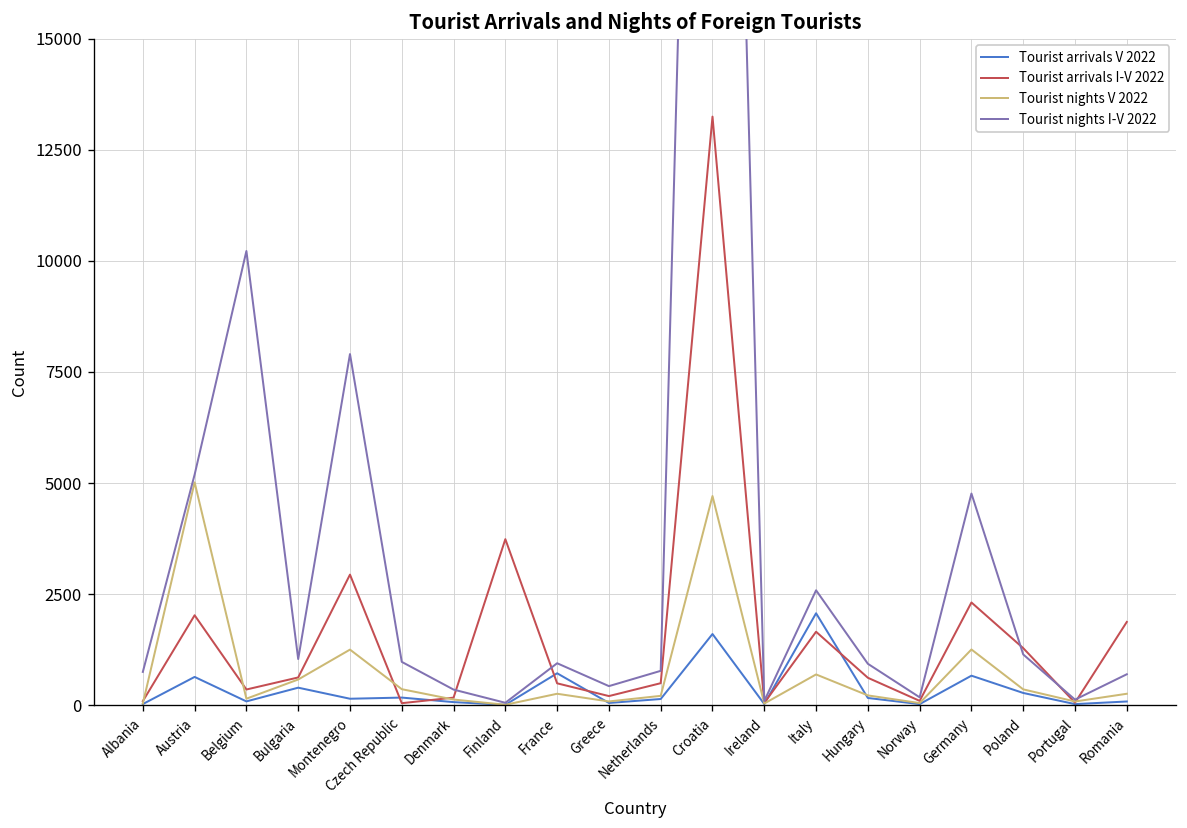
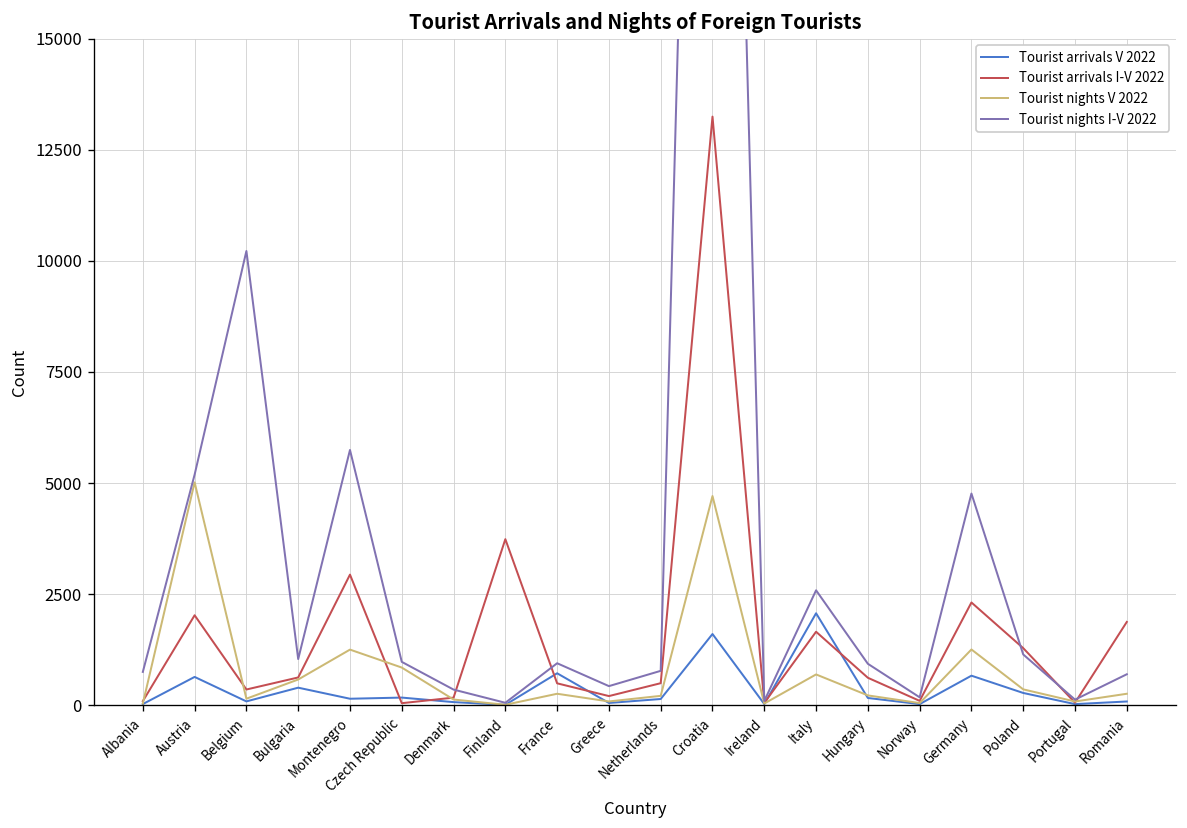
  {
    "Tourist arrivals V 2022": {
      "Austria": 600,
      "Bulgaria": 400,
      "Montenegro": 100,
      "Czech Republic": 200,
      "France": 700,
      "Netherlands": 100,
      "Croatia": 1600,
      "Italy": 2100,
      "Germany": 700,
      "Poland": 300,
      "Romania": 100
    },
    "Tourist arrivals I-V 2022": {
      "Austria": 2000,
      "Belgium": 400,
      "Montenegro": 2900,
      "Czech Republic": 0,
      "Finland": 3700,
      "France": 500,
      "Greece": 200,
      "Netherlands": 500,
      "Croatia": 13200,
      "Italy": 1700,
      "Hungary": 600,
      "Germany": 2300,
      "Poland": 1300,
      "Romania": 1900
    },
    "Tourist nights V 2022": {
      "Austria": 5000,
      "Montenegro": 1300,
-     "Czech Republic": 400,
+     "Czech Republic": 800,
      "France": 300,
      "Netherlands": 200,
      "Croatia": 4700,
      "Italy": 700,
      "Germany": 1300,
      "Poland": 400,
      "Romania": 300
    },
    "Tourist nights I-V 2022": {
      "Albania": 700,
      "Austria": 5200,
      "Belgium": 10200,
      "Bulgaria": 1000,
-     "Montenegro": 7900,
+     "Montenegro": 5700,
      "Czech Republic": 1000,
      "Denmark": 400,
      "France": 900,
      "Greece": 400,
      "Netherlands": 800,
      "Italy": 2600,
      "Hungary": 900,
      "Norway": 200,
      "Germany": 4800,
      "Poland": 1100,
      "Romania": 700
    }
  }
